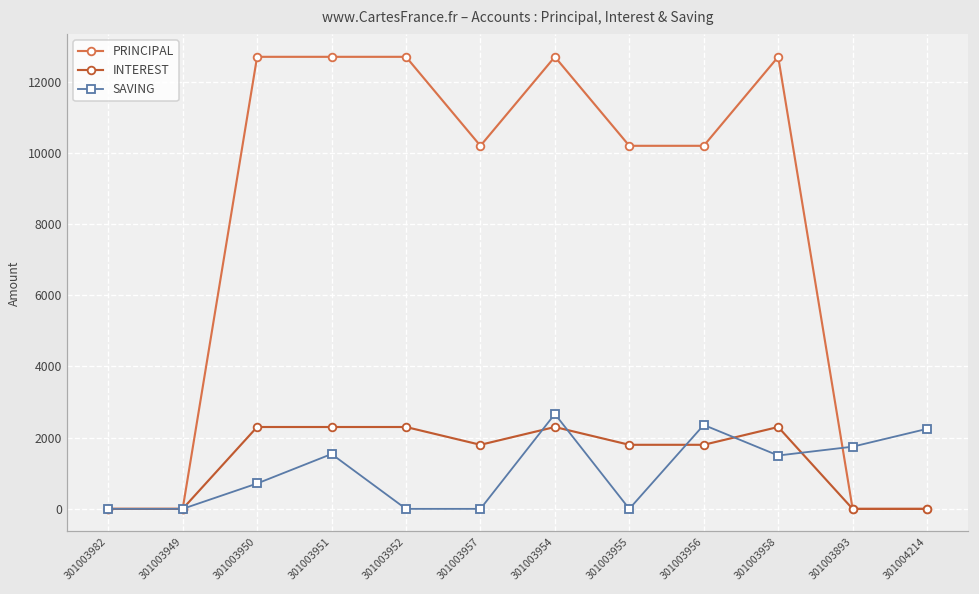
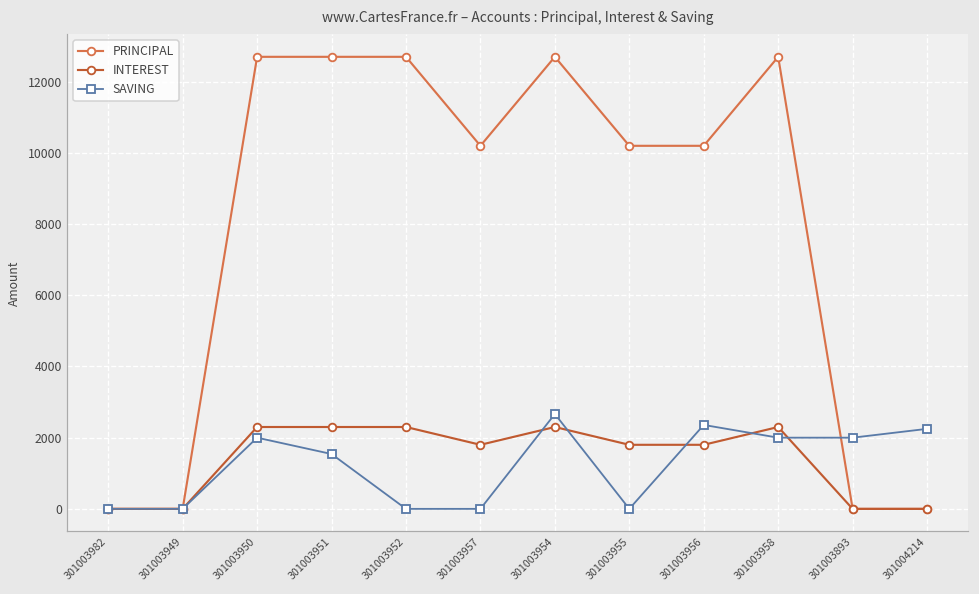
  {
    "SAVING": {
-     "301003950": 700,
+     "301003950": 2000,
      "301003951": 1500,
      "301003952": 0,
      "301003957": 0,
      "301003954": 2700,
      "301003955": 0,
      "301003956": 2400,
-     "301003958": 1500,
-     "301003893": 1700,
+     "301003958": 2000,
+     "301003893": 2000,
      "301004214": 2200
    }
  }
